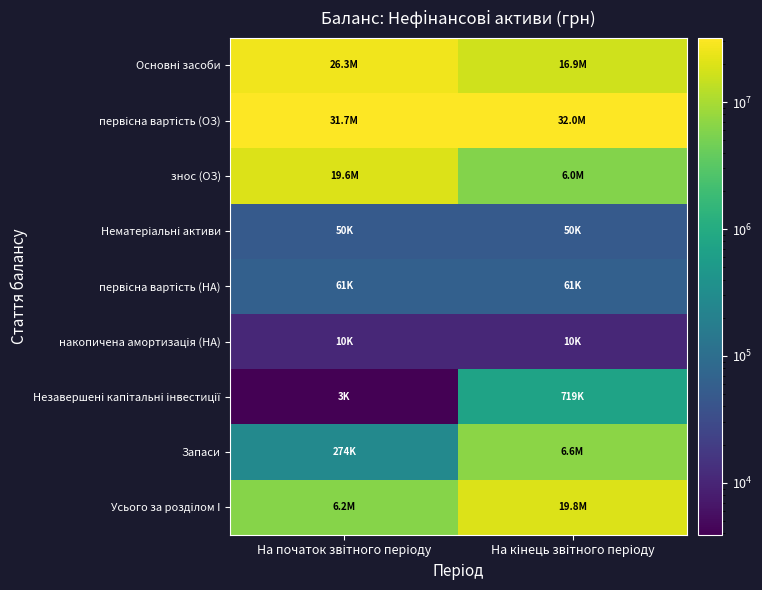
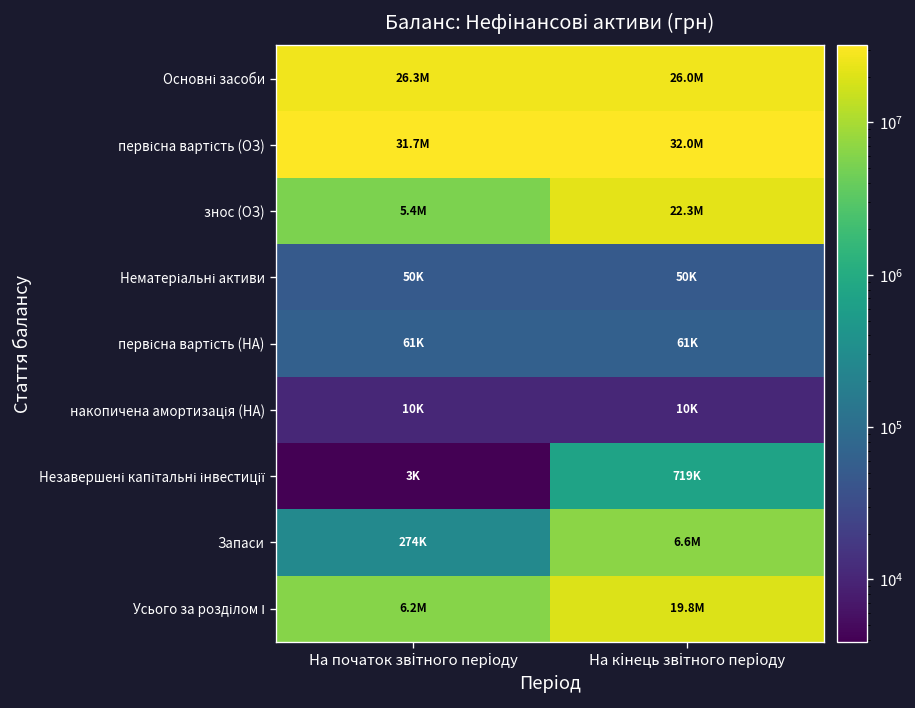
  {
    "Основні засоби": {
      "На початок звітного періоду": "26.3M",
-     "На кінець звітного періоду": "16.9M"
+     "На кінець звітного періоду": "26.0M"
    },
    "первісна вартість (ОЗ)": {
      "На початок звітного періоду": "31.7M",
      "На кінець звітного періоду": "32.0M"
    },
    "знос (ОЗ)": {
-     "На початок звітного періоду": "19.6M",
-     "На кінець звітного періоду": "6.0M"
+     "На початок звітного періоду": "5.4M",
+     "На кінець звітного періоду": "22.3M"
    },
    "Нематеріальні активи": {
      "На початок звітного періоду": "50K",
      "На кінець звітного періоду": "50K"
    },
    "первісна вартість (НА)": {
      "На початок звітного періоду": "61K",
      "На кінець звітного періоду": "61K"
    },
    "накопичена амортизація (НА)": {
      "На початок звітного періоду": "10K",
      "На кінець звітного періоду": "10K"
    },
    "Незавершені капітальні інвестиції": {
      "На початок звітного періоду": "3K",
      "На кінець звітного періоду": "719K"
    },
    "Запаси": {
      "На початок звітного періоду": "274K",
      "На кінець звітного періоду": "6.6M"
    },
    "Усього за розділом І": {
      "На початок звітного періоду": "6.2M",
      "На кінець звітного періоду": "19.8M"
    }
  }
